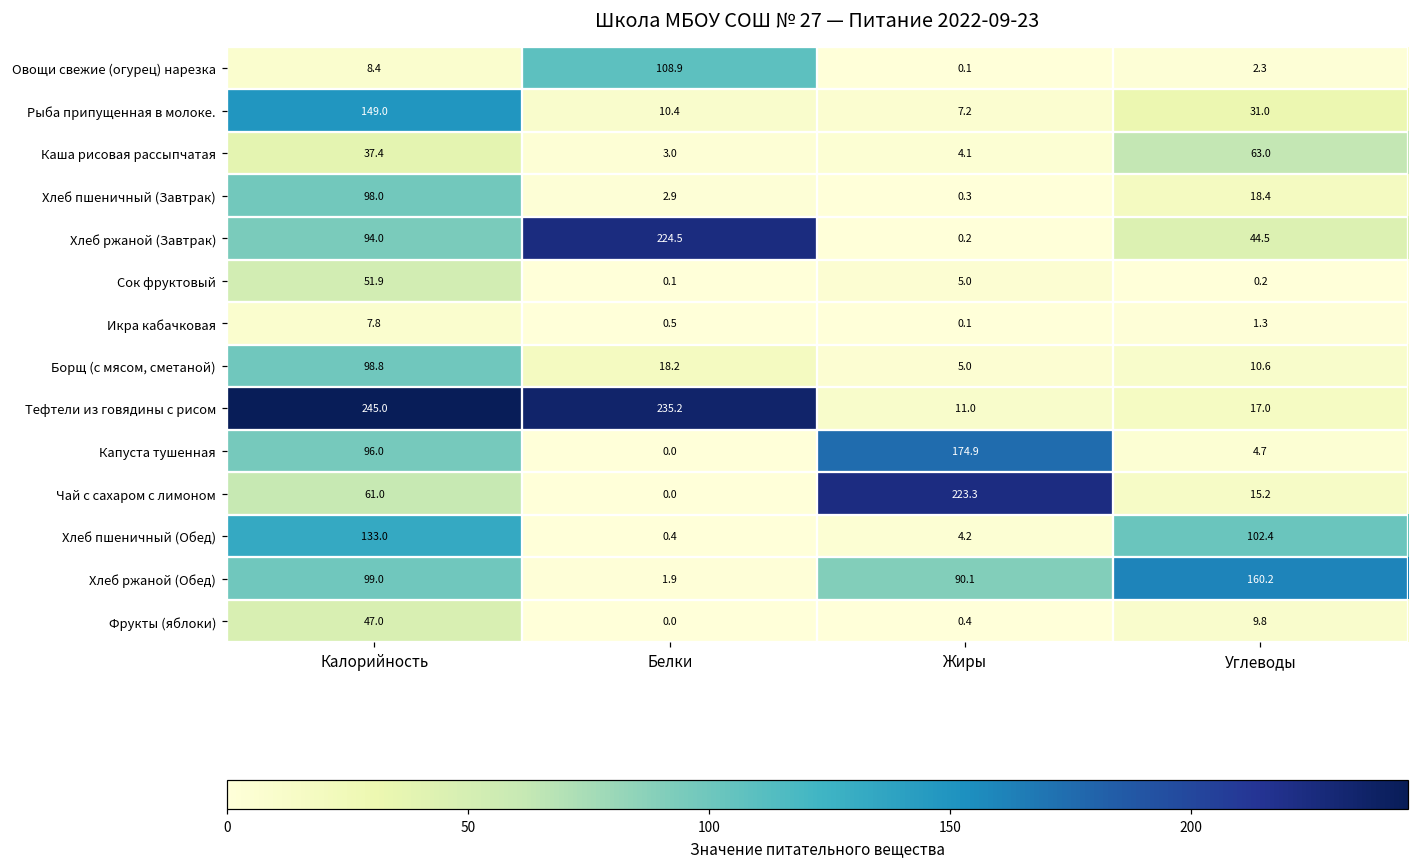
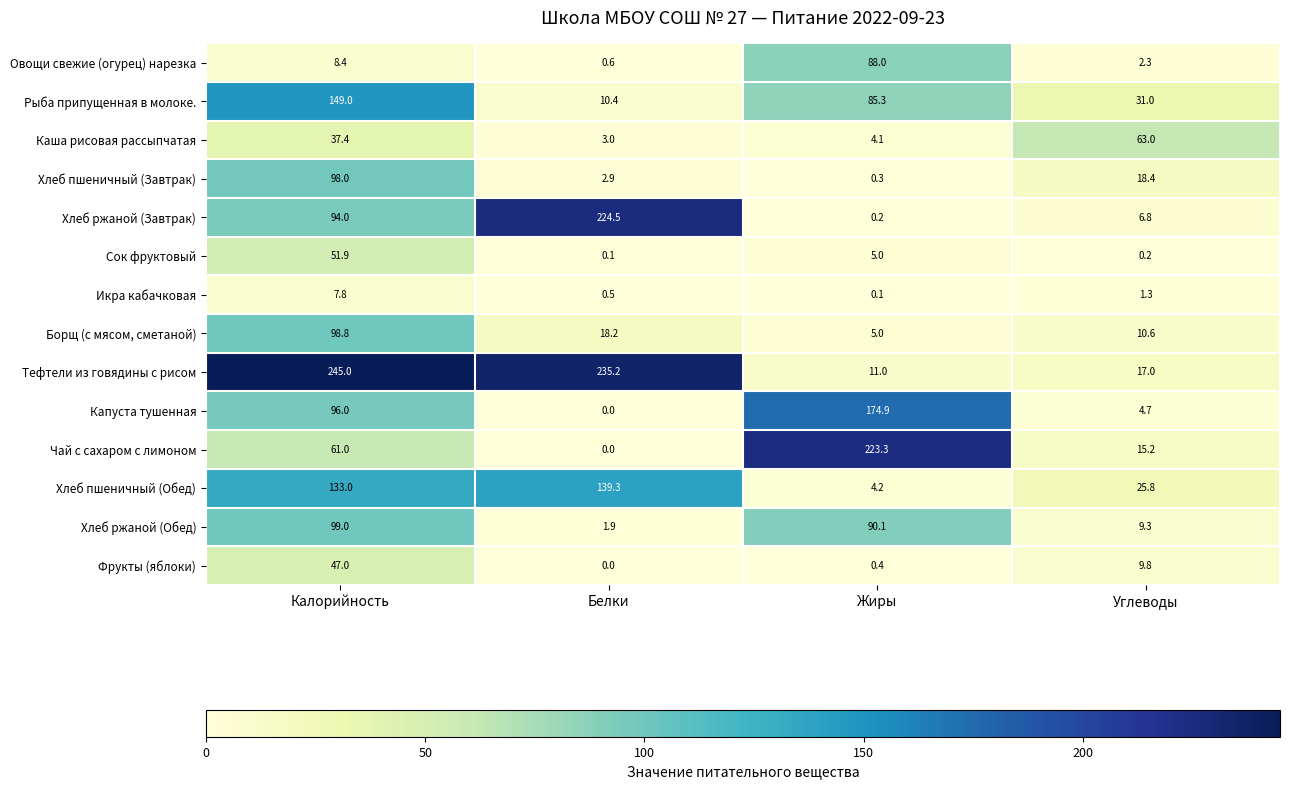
  {
    "Овощи свежие (огурец) нарезка": {
      "Калорийность": 8.4,
-     "Белки": 108.9,
-     "Жиры": 0.1,
+     "Белки": 0.6,
+     "Жиры": 88.0,
      "Углеводы": 2.3
    },
    "Рыба припущенная в молоке.": {
      "Калорийность": 149.0,
      "Белки": 10.4,
-     "Жиры": 7.2,
+     "Жиры": 85.3,
      "Углеводы": 31.0
    },
    "Каша рисовая рассыпчатая": {
      "Калорийность": 37.4,
      "Белки": 3.0,
      "Жиры": 4.1,
      "Углеводы": 63.0
    },
    "Хлеб пшеничный (Завтрак)": {
      "Калорийность": 98.0,
      "Белки": 2.9,
      "Жиры": 0.3,
      "Углеводы": 18.4
    },
    "Хлеб ржаной (Завтрак)": {
      "Калорийность": 94.0,
      "Белки": 224.5,
      "Жиры": 0.2,
-     "Углеводы": 44.5
+     "Углеводы": 6.8
    },
    "Сок фруктовый": {
      "Калорийность": 51.9,
      "Белки": 0.1,
      "Жиры": 5.0,
      "Углеводы": 0.2
    },
    "Икра кабачковая": {
      "Калорийность": 7.8,
      "Белки": 0.5,
      "Жиры": 0.1,
      "Углеводы": 1.3
    },
    "Борщ (с мясом, сметаной)": {
      "Калорийность": 98.8,
      "Белки": 18.2,
      "Жиры": 5.0,
      "Углеводы": 10.6
    },
    "Тефтели из говядины с рисом": {
      "Калорийность": 245.0,
      "Белки": 235.2,
      "Жиры": 11.0,
      "Углеводы": 17.0
    },
    "Капуста тушенная": {
      "Калорийность": 96.0,
      "Белки": 0.0,
      "Жиры": 174.9,
      "Углеводы": 4.7
    },
    "Чай с сахаром с лимоном": {
      "Калорийность": 61.0,
      "Белки": 0.0,
      "Жиры": 223.3,
      "Углеводы": 15.2
    },
    "Хлеб пшеничный (Обед)": {
      "Калорийность": 133.0,
-     "Белки": 0.4,
+     "Белки": 139.3,
      "Жиры": 4.2,
-     "Углеводы": 102.4
+     "Углеводы": 25.8
    },
    "Хлеб ржаной (Обед)": {
      "Калорийность": 99.0,
      "Белки": 1.9,
      "Жиры": 90.1,
-     "Углеводы": 160.2
+     "Углеводы": 9.3
    },
    "Фрукты (яблоки)": {
      "Калорийность": 47.0,
      "Белки": 0.0,
      "Жиры": 0.4,
      "Углеводы": 9.8
    }
  }
